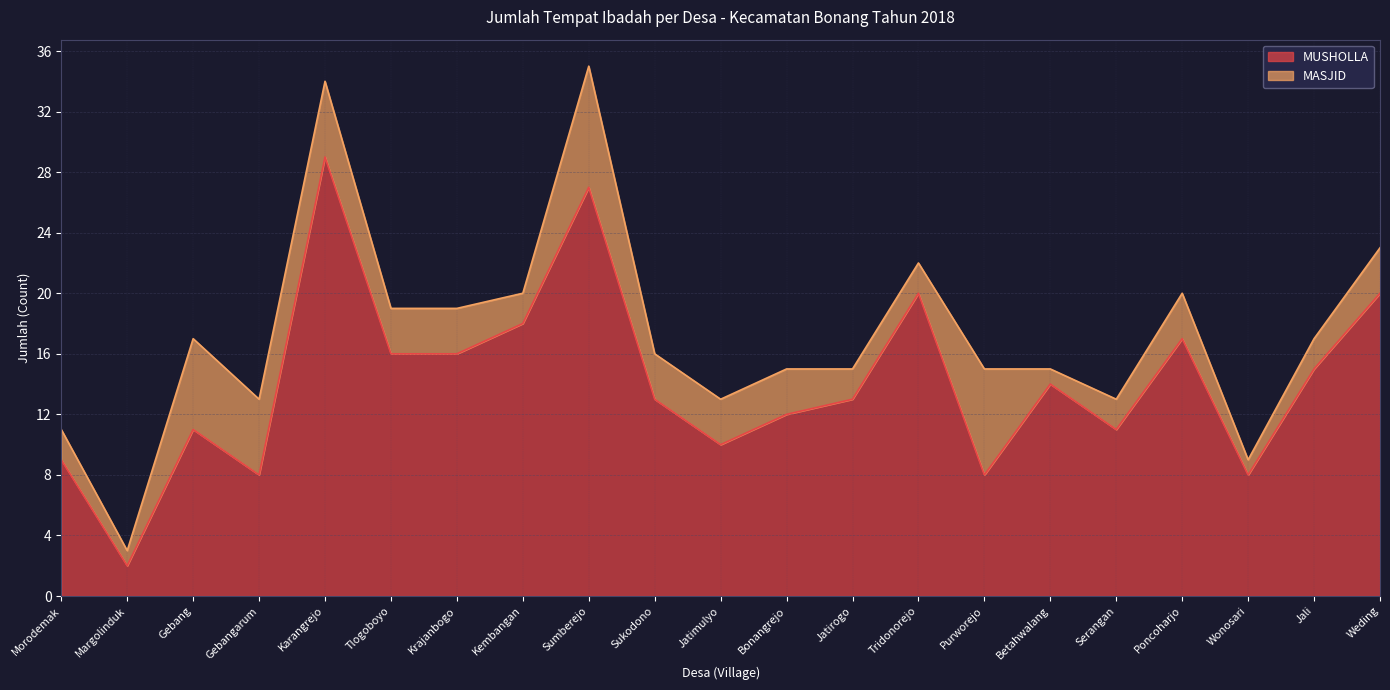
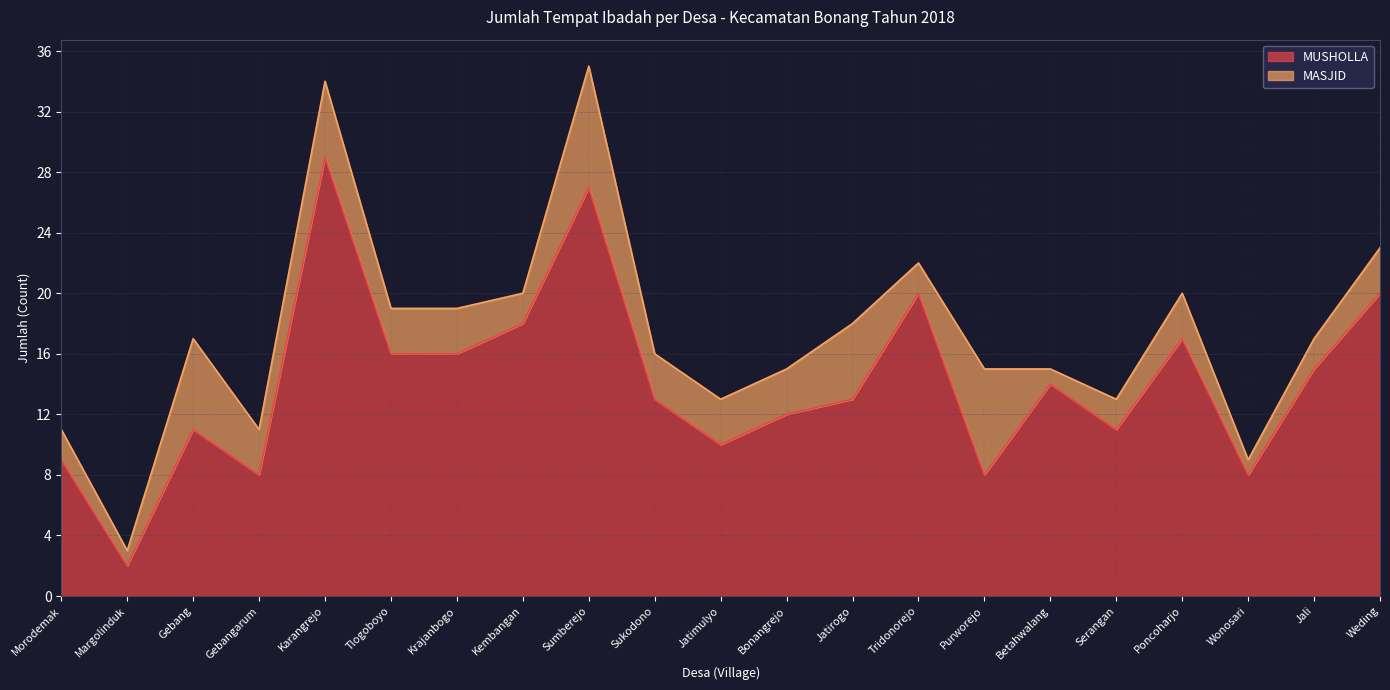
  {
    "MUSHOLLA": {
      "Morodemak": 9,
      "Margolinduk": 2,
      "Gebang": 11,
      "Gebangarum": 8,
      "Karangrejo": 29,
      "Tlogoboyo": 16,
      "Krajanbogo": 16,
      "Kembangan": 18,
      "Sumberejo": 27,
      "Sukodono": 13,
      "Jatimulyo": 10,
      "Bonangrejo": 12,
      "Jatirogo": 13,
      "Tridonorejo": 20,
      "Purworejo": 8,
      "Betahwalang": 14,
      "Serangan": 11,
      "Poncoharjo": 17,
      "Wonosari": 8,
      "Jali": 15,
      "Weding": 20
    },
    "MASJID": {
      "Morodemak": 2,
      "Margolinduk": 1,
      "Gebang": 6,
-     "Gebangarum": 5,
+     "Gebangarum": 3,
      "Karangrejo": 5,
      "Tlogoboyo": 3,
      "Krajanbogo": 3,
      "Kembangan": 2,
      "Sumberejo": 8,
      "Sukodono": 3,
      "Jatimulyo": 3,
      "Bonangrejo": 3,
-     "Jatirogo": 2,
+     "Jatirogo": 5,
      "Tridonorejo": 2,
      "Purworejo": 7,
      "Betahwalang": 1,
      "Serangan": 2,
      "Poncoharjo": 3,
      "Wonosari": 1,
      "Jali": 2,
      "Weding": 3
    }
  }
